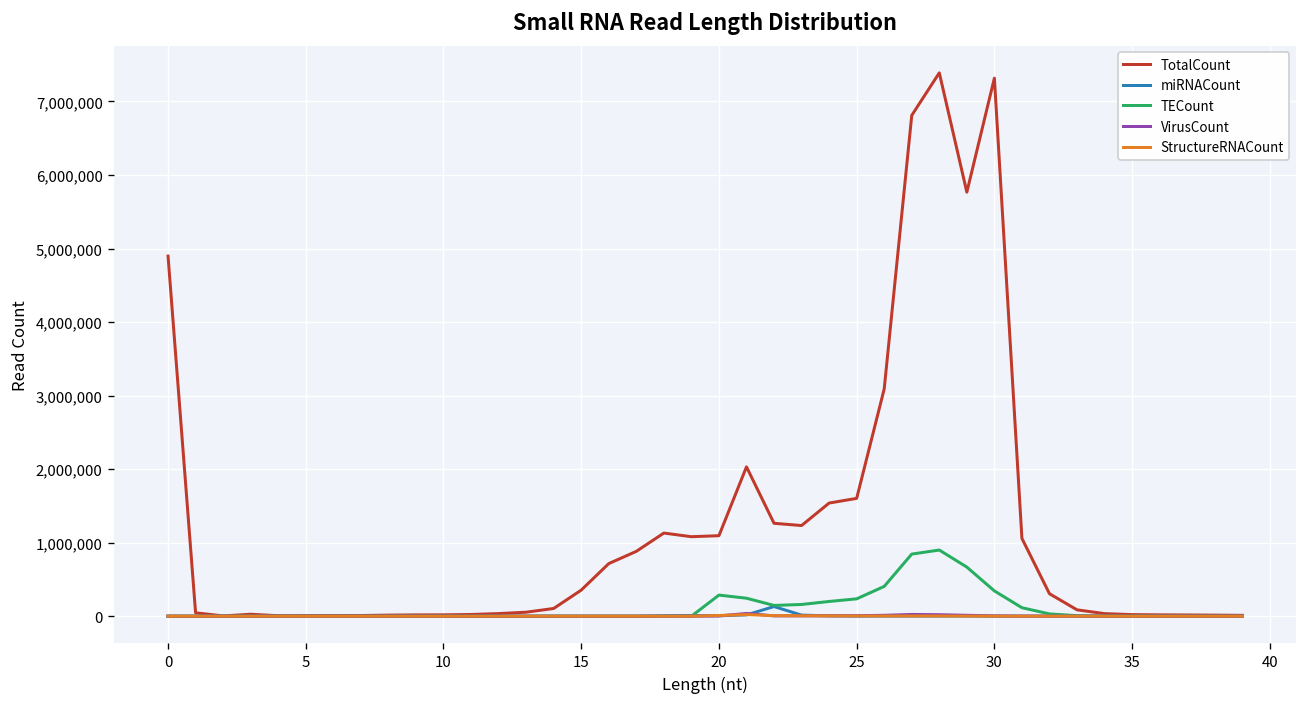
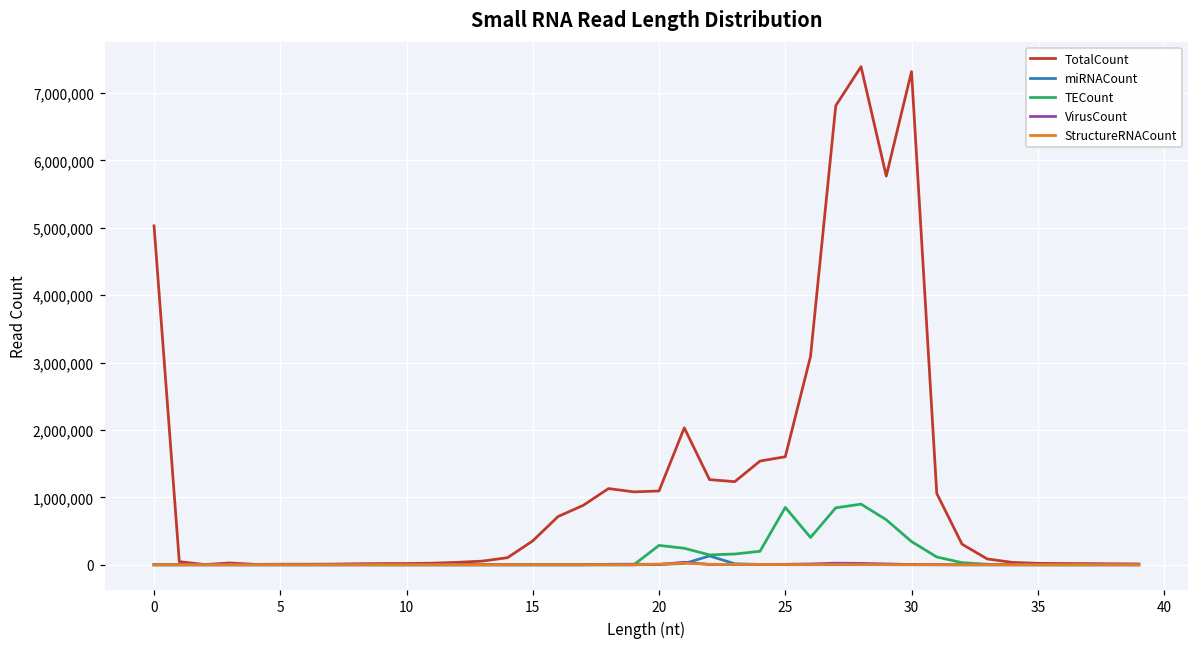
  {
    "TotalCount": {
-     "0": "4,900,000",
+     "0": "5,000,000",
      "15": "400,000",
      "20": "1,100,000",
      "25": "1,600,000",
      "30": "7,300,000"
    },
    "TECount": {
      "20": "300,000",
-     "25": "200,000",
+     "25": "900,000",
      "30": "300,000"
    }
  }
